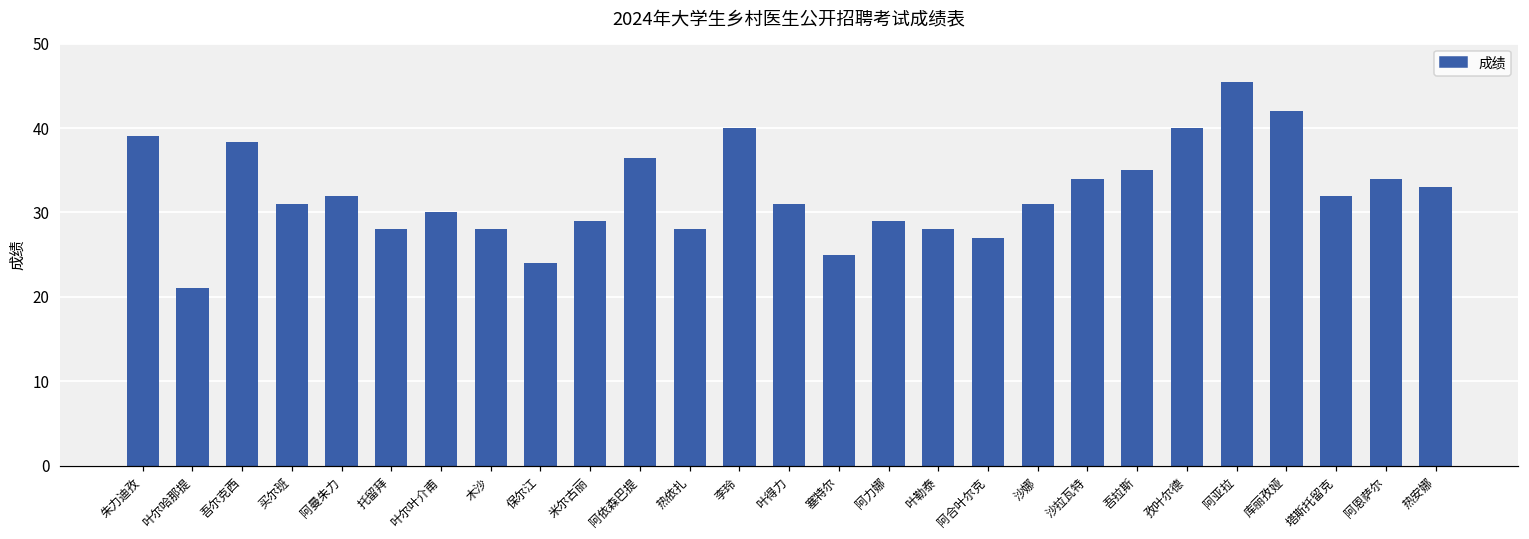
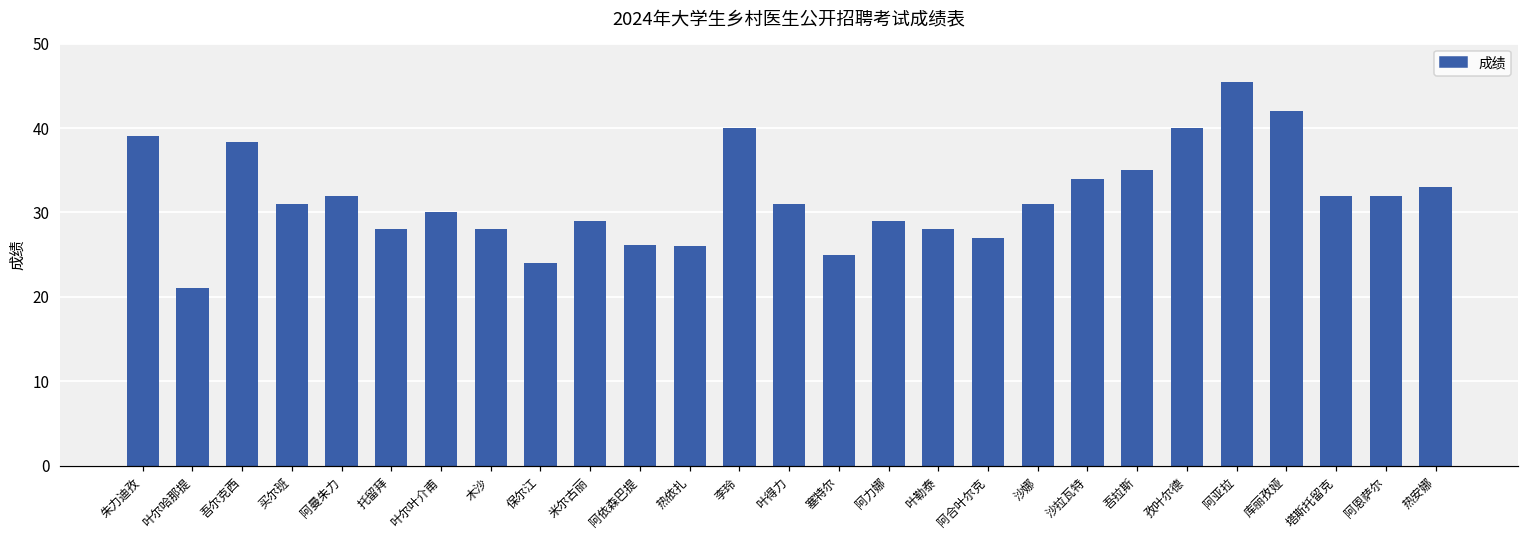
  {
    "朱力迪孜": 39,
    "叶尔哈那提": 21,
    "吾尔克西": 38,
    "买尔班": 31,
    "阿曼朱力": 32,
    "托留拜": 28,
    "叶尔叶介甫": 30,
    "木沙": 28,
    "保尔江": 24,
    "米尔古丽": 29,
-   "阿依森巴提": 37,
-   "热依扎": 28,
+   "阿依森巴提": 26,
+   "热依扎": 26,
    "李玲": 40,
    "叶得力": 31,
    "塞特尔": 25,
    "阿力娜": 29,
    "叶勒泰": 28,
    "阿合叶尔克": 27,
    "沙娜": 31,
    "沙拉瓦特": 34,
    "吾拉斯": 35,
    "孜叶尔德": 40,
    "阿亚拉": 46,
    "库丽孜娅": 42,
    "塔斯托留克": 32,
-   "阿恩萨尔": 34,
+   "阿恩萨尔": 32,
    "热安娜": 33
  }
